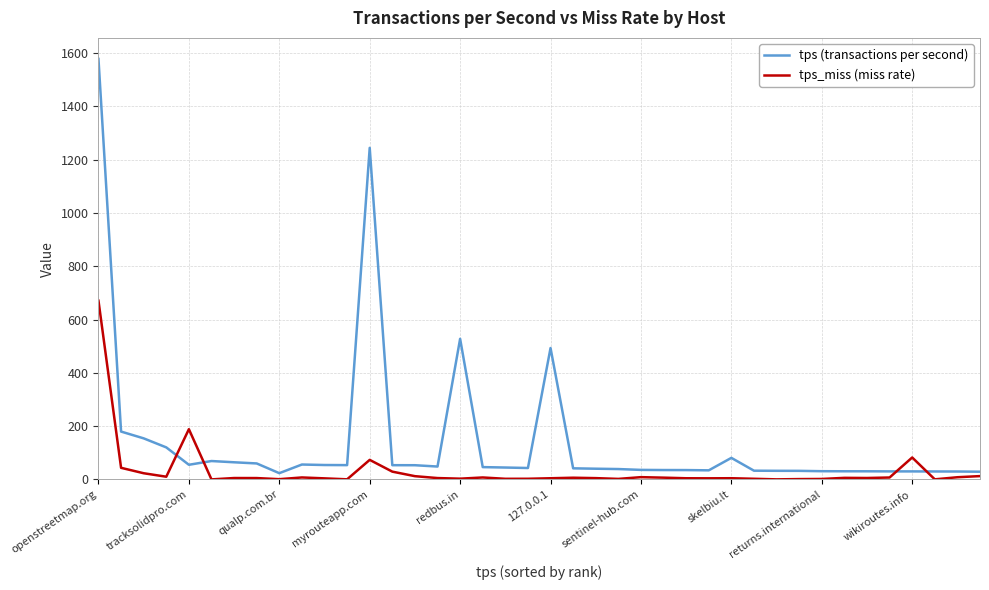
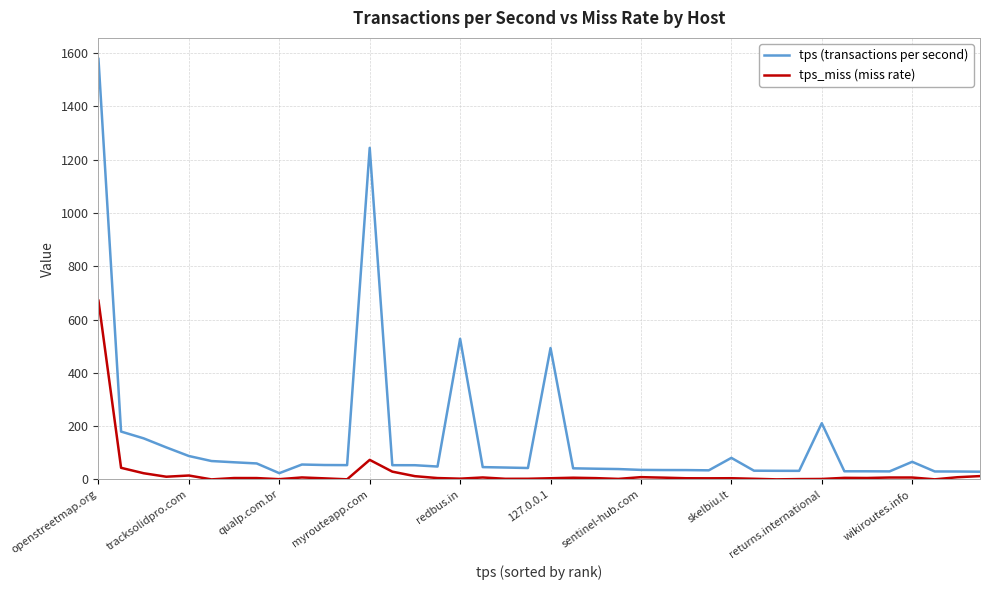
  {
    "tps (transactions per second)": {
      "openstreetmap.org": 1580,
-     "tracksolidpro.com": 60,
+     "tracksolidpro.com": 90,
      "qualp.com.br": 20,
      "myrouteapp.com": 1240,
      "redbus.in": 530,
      "127.0.0.1": 490,
      "sentinel-hub.com": 40,
      "skelbiu.lt": 80,
-     "returns.international": 30,
-     "wikiroutes.info": 30
+     "returns.international": 210,
+     "wikiroutes.info": 70
    },
    "tps_miss (miss rate)": {
      "openstreetmap.org": 670,
-     "tracksolidpro.com": 190,
+     "tracksolidpro.com": 10,
      "qualp.com.br": 0,
      "myrouteapp.com": 70,
      "redbus.in": 0,
      "127.0.0.1": 0,
      "sentinel-hub.com": 10,
      "skelbiu.lt": 0,
      "returns.international": 0,
-     "wikiroutes.info": 80
+     "wikiroutes.info": 10
    }
  }
